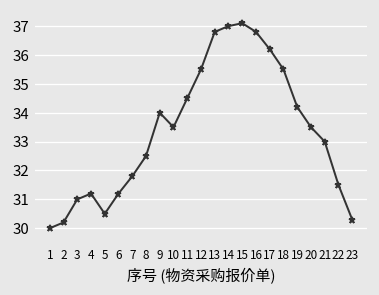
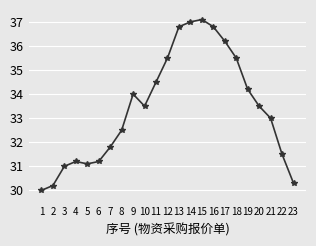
  {
    "1": 30.0,
    "2": 30.2,
    "3": 31.0,
    "4": 31.2,
-   "5": 30.5,
+   "5": 31.1,
    "6": 31.2,
    "7": 31.8,
    "8": 32.5,
    "9": 34.0,
    "10": 33.5,
    "11": 34.5,
    "12": 35.5,
    "13": 36.8,
    "14": 37.0,
    "15": 37.1,
    "16": 36.8,
    "17": 36.2,
    "18": 35.5,
    "19": 34.2,
    "20": 33.5,
    "21": 33.0,
    "22": 31.5,
    "23": 30.3
  }
